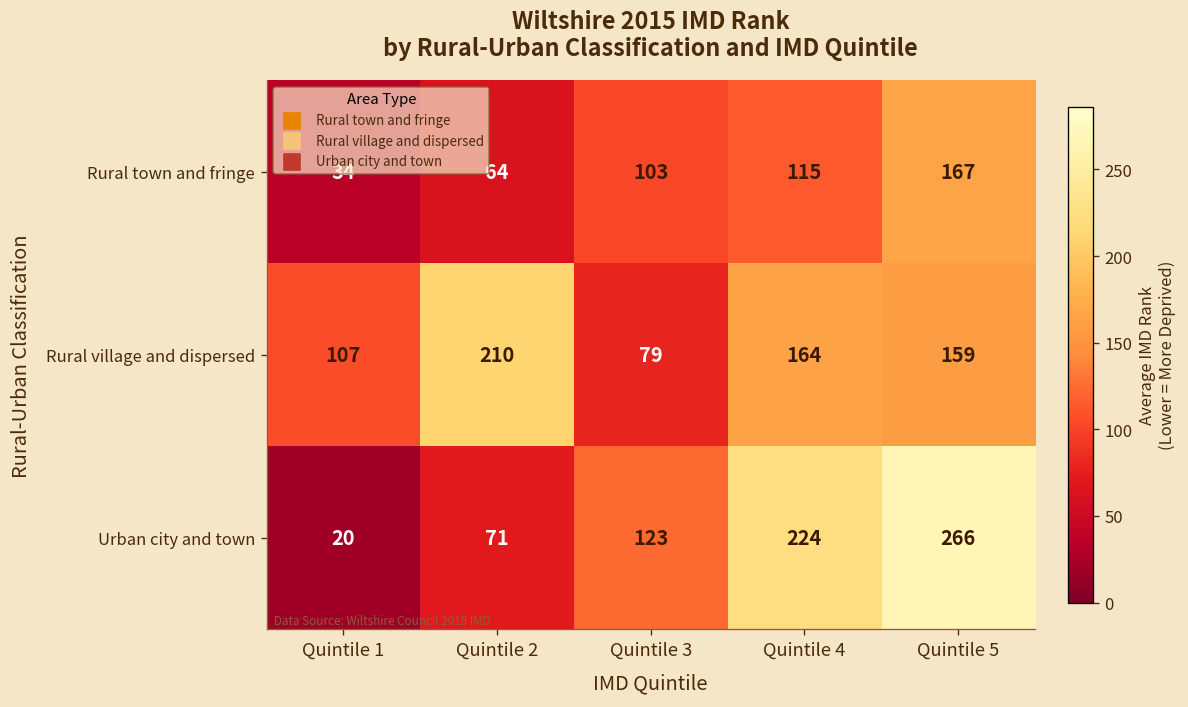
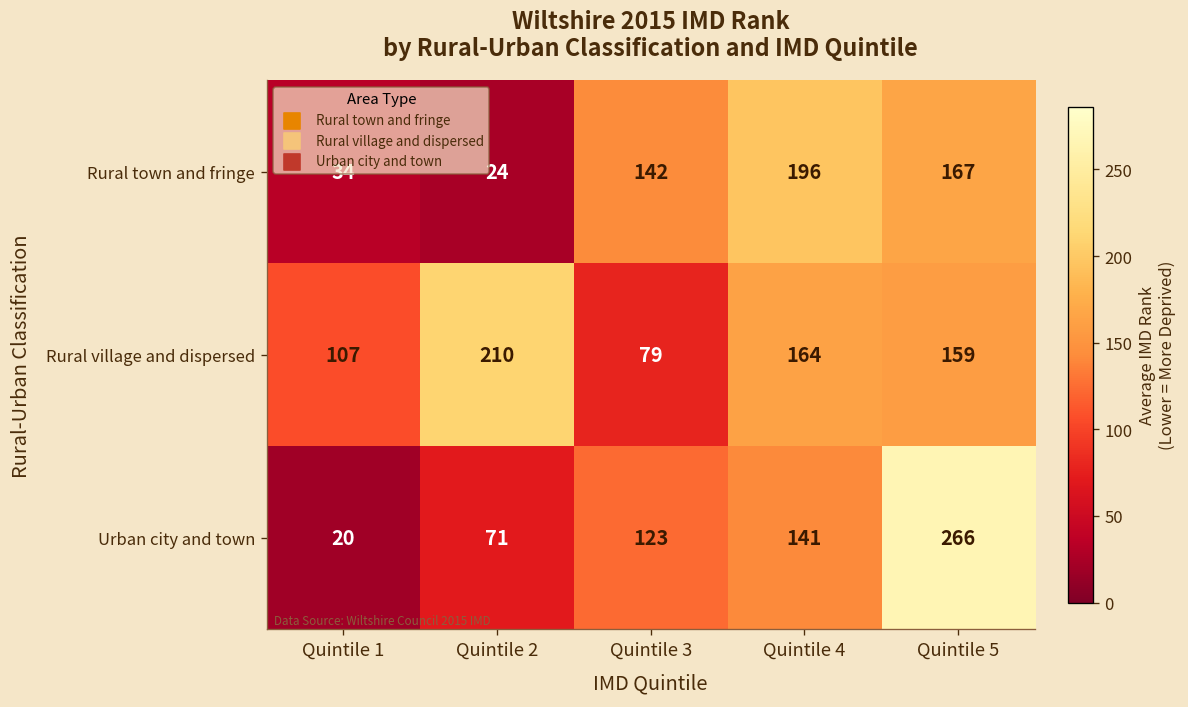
  {
    "Rural town and fringe": {
-     "Quintile 2": 64,
-     "Quintile 3": 103,
-     "Quintile 4": 115,
+     "Quintile 2": 24,
+     "Quintile 3": 142,
+     "Quintile 4": 196,
      "Quintile 5": 167
    },
    "Rural village and dispersed": {
      "Quintile 1": 107,
      "Quintile 2": 210,
      "Quintile 3": 79,
      "Quintile 4": 164,
      "Quintile 5": 159
    },
    "Urban city and town": {
      "Quintile 2": 71,
      "Quintile 3": 123,
-     "Quintile 4": 224,
+     "Quintile 4": 141,
      "Quintile 5": 266
    }
  }
